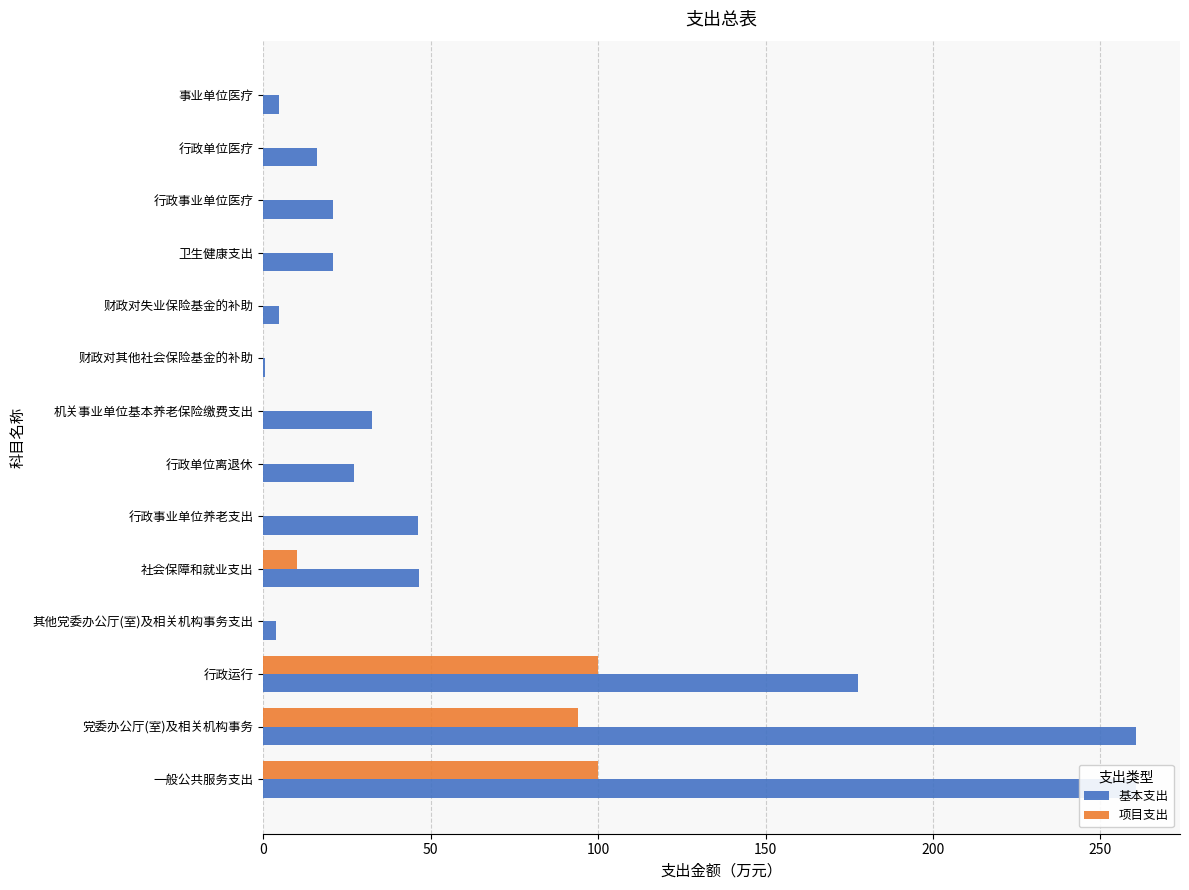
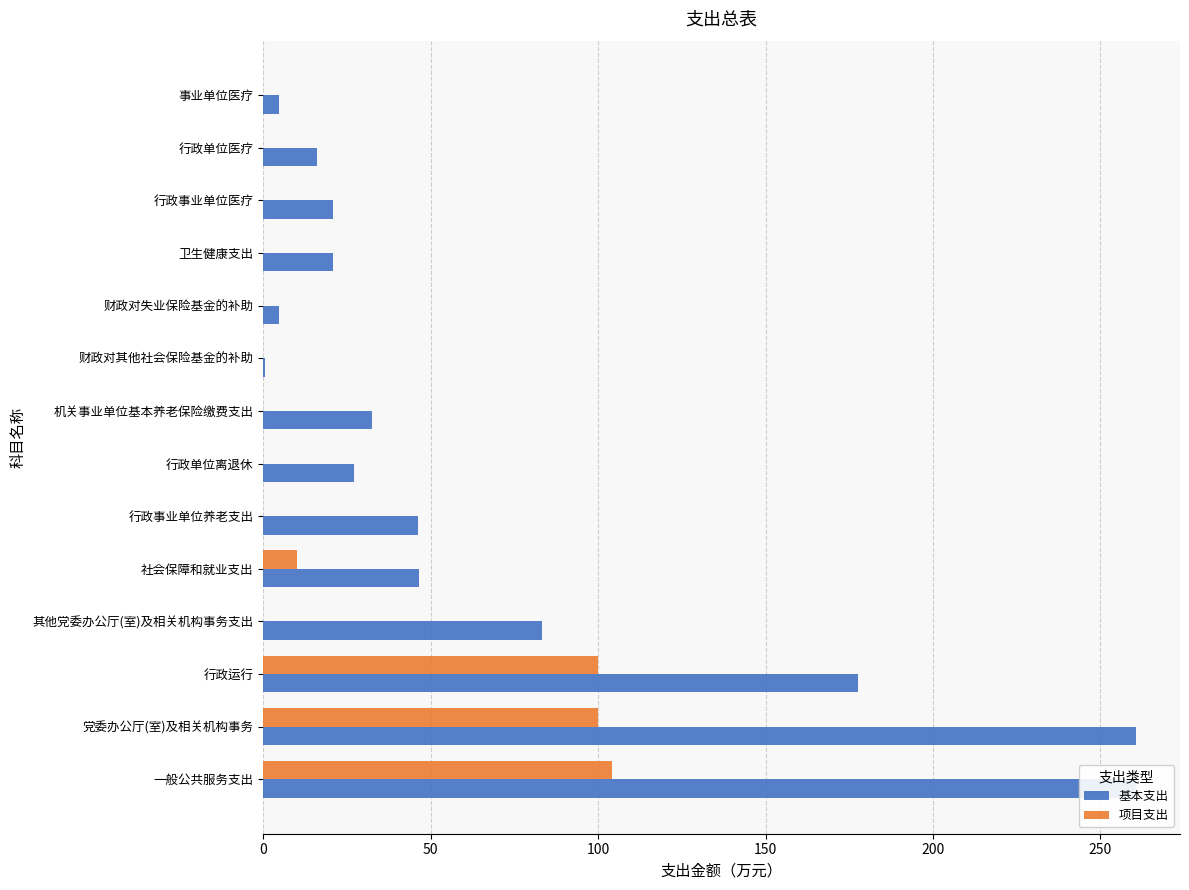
  {
    "基本支出": {
      "事业单位医疗": 5,
      "行政单位医疗": 16,
      "行政事业单位医疗": 21,
      "卫生健康支出": 21,
      "财政对失业保险基金的补助": 5,
      "机关事业单位基本养老保险缴费支出": 32,
      "行政单位离退休": 27,
      "行政事业单位养老支出": 46,
      "社会保障和就业支出": 47,
-     "其他党委办公厅(室)及相关机构事务支出": 4,
+     "其他党委办公厅(室)及相关机构事务支出": 83,
      "行政运行": 178,
      "党委办公厅(室)及相关机构事务": 261
    },
    "项目支出": {
      "事业单位医疗": 0,
      "行政单位医疗": 0,
      "行政事业单位医疗": 0,
      "卫生健康支出": 0,
      "财政对失业保险基金的补助": 0,
      "财政对其他社会保险基金的补助": 0,
      "机关事业单位基本养老保险缴费支出": 0,
      "行政单位离退休": 0,
      "行政事业单位养老支出": 0,
      "社会保障和就业支出": 10,
      "其他党委办公厅(室)及相关机构事务支出": 0,
      "行政运行": 100,
-     "党委办公厅(室)及相关机构事务": 94,
-     "一般公共服务支出": 100
+     "党委办公厅(室)及相关机构事务": 100,
+     "一般公共服务支出": 104
    }
  }
